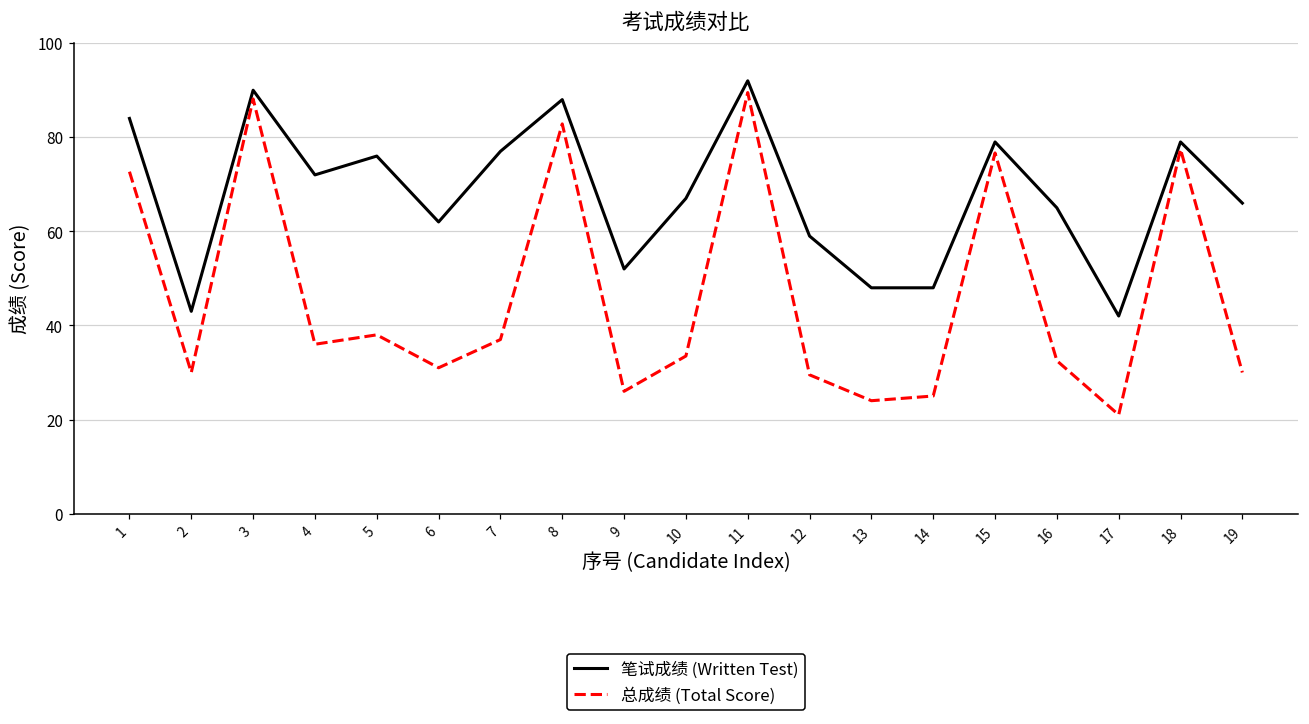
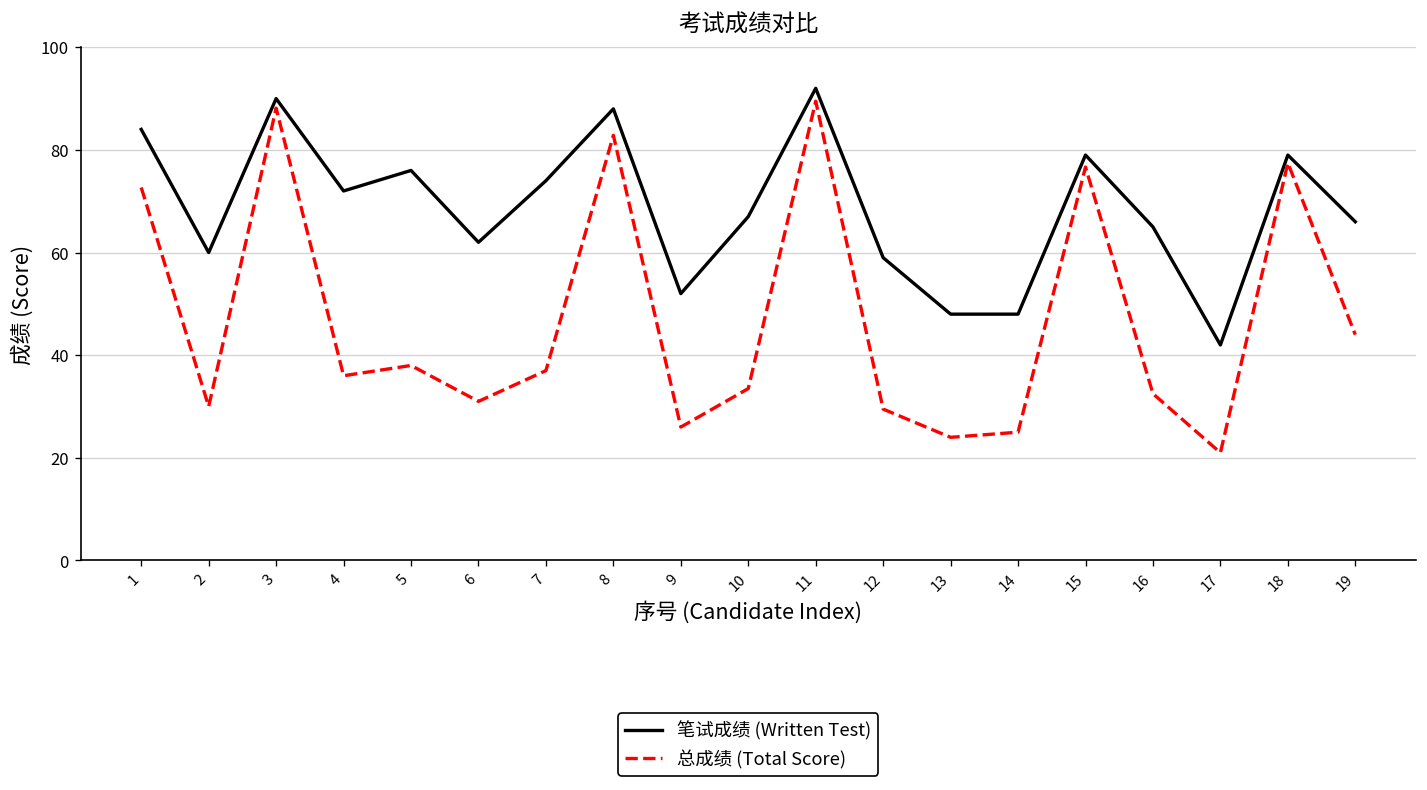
  {
    "笔试成绩 (Written Test)": {
      "1": 84,
-     "2": 43,
+     "2": 60,
      "3": 90,
      "4": 72,
      "5": 76,
      "6": 62,
-     "7": 77,
+     "7": 74,
      "8": 88,
      "9": 52,
      "10": 67,
      "11": 92,
      "12": 59,
      "13": 48,
      "14": 48,
      "15": 79,
      "16": 65,
      "17": 42,
      "18": 79,
      "19": 66
    },
    "总成绩 (Total Score)": {
      "1": 73,
      "2": 30,
      "3": 88,
      "4": 36,
      "5": 38,
      "6": 31,
      "7": 37,
      "8": 83,
      "9": 26,
      "10": 34,
      "11": 90,
      "12": 30,
      "13": 24,
      "14": 25,
      "15": 77,
      "16": 33,
      "17": 21,
      "18": 77,
-     "19": 30
+     "19": 44
    }
  }
